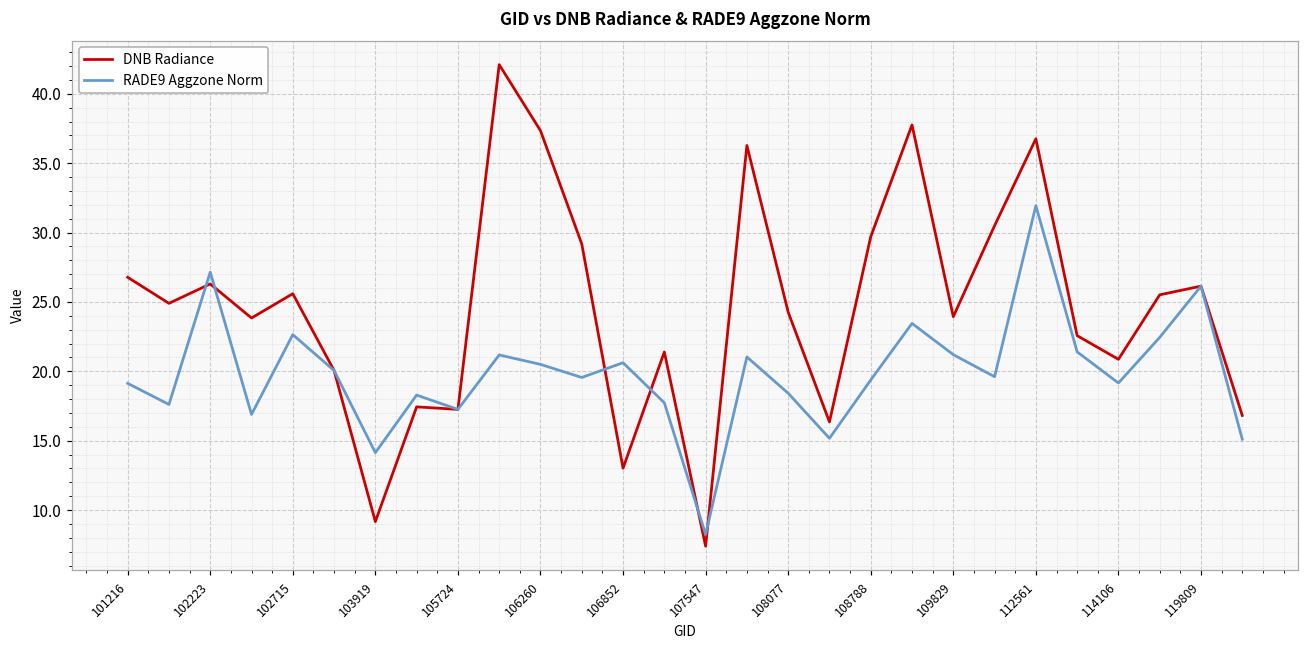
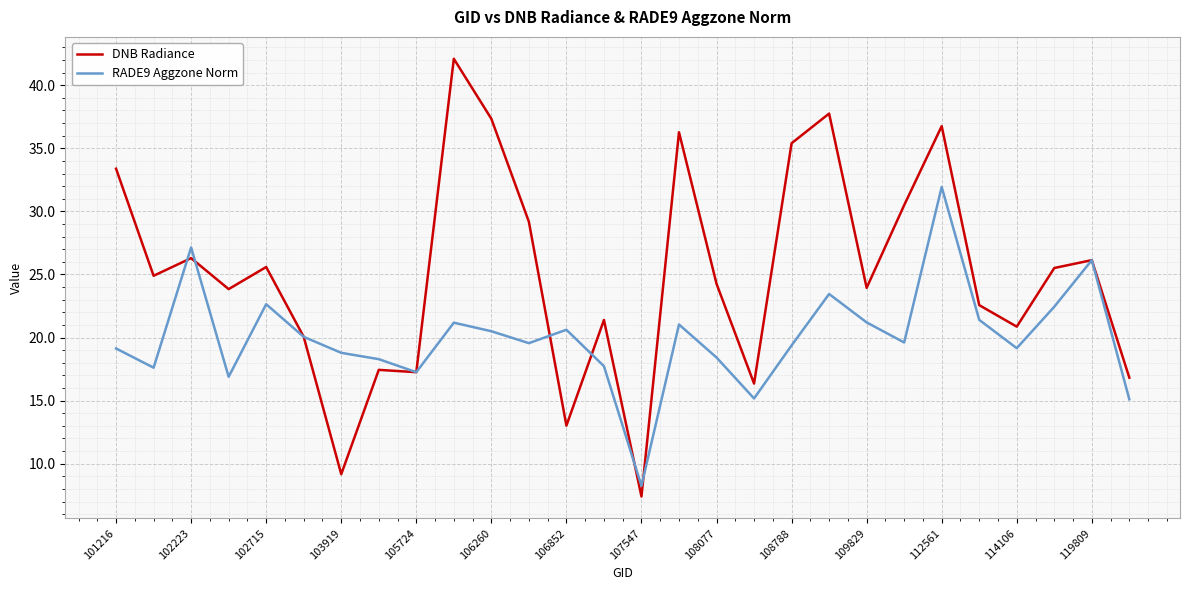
  {
    "DNB Radiance": {
-     "101216": 26.8,
+     "101216": 33.4,
      "102223": 26.3,
      "102715": 25.6,
      "103919": 9.2,
      "106260": 37.3,
      "106852": 13.0,
      "107547": 7.4,
      "108077": 24.3,
-     "108788": 29.7,
+     "108788": 35.4,
      "109829": 23.9,
      "112561": 36.8,
      "114106": 20.9
    },
    "RADE9 Aggzone Norm": {
      "101216": 19.1,
      "102223": 27.1,
      "102715": 22.6,
-     "103919": 14.1,
+     "103919": 18.8,
      "106260": 20.5,
      "106852": 20.6,
      "107547": 8.2,
      "108077": 18.4,
      "108788": 19.4,
      "109829": 21.2,
      "112561": 31.9,
      "114106": 19.2
    }
  }
